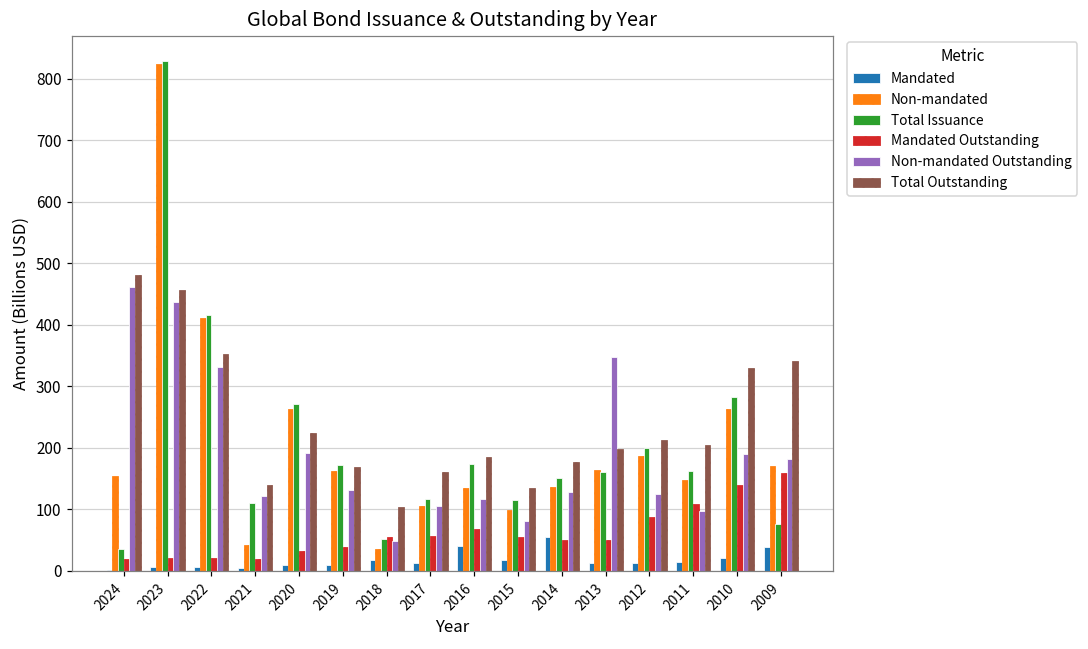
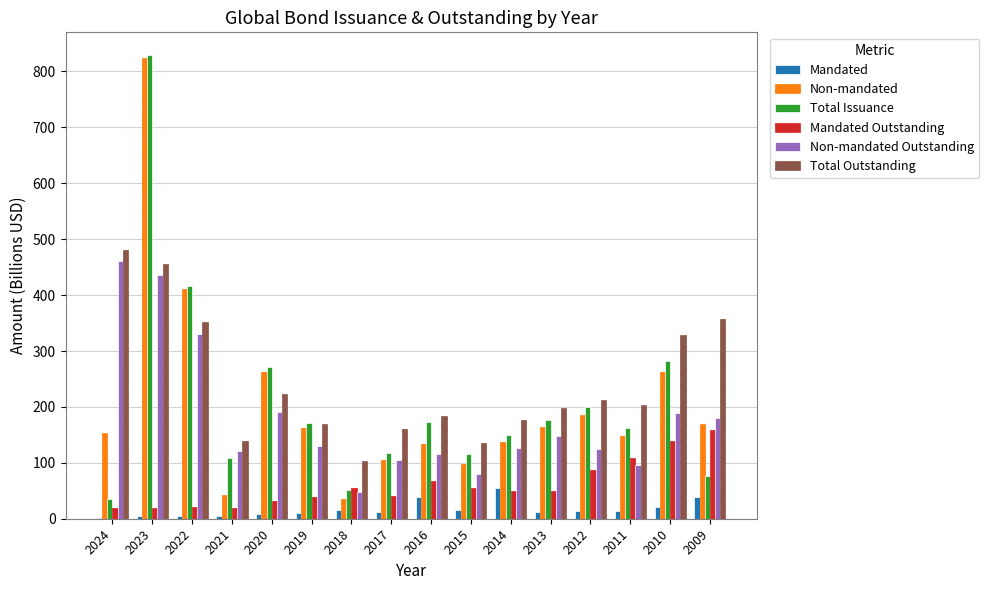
  {
    "Mandated": {
      "2023": 10,
      "2022": 10,
      "2020": 10,
      "2019": 10,
      "2018": 20,
      "2017": 10,
      "2016": 40,
      "2015": 20,
      "2014": 50,
      "2013": 10,
      "2012": 10,
      "2011": 10,
      "2010": 20,
      "2009": 40
    },
    "Non-mandated": {
      "2024": 150,
      "2023": 820,
      "2022": 410,
      "2021": 40,
      "2020": 260,
      "2019": 160,
      "2018": 40,
      "2017": 110,
      "2016": 130,
      "2015": 100,
      "2014": 140,
      "2013": 160,
      "2012": 190,
      "2011": 150,
      "2010": 260,
      "2009": 170
    },
    "Total Issuance": {
      "2024": 30,
      "2023": 830,
      "2022": 420,
      "2021": 110,
      "2020": 270,
      "2019": 170,
      "2018": 50,
      "2017": 120,
      "2016": 170,
      "2015": 120,
      "2014": 150,
-     "2013": 160,
+     "2013": 180,
      "2012": 200,
      "2011": 160,
      "2010": 280,
      "2009": 80
    },
    "Mandated Outstanding": {
      "2024": 20,
      "2023": 20,
      "2022": 20,
      "2021": 20,
      "2020": 30,
      "2019": 40,
      "2018": 60,
-     "2017": 60,
+     "2017": 40,
      "2016": 70,
      "2015": 50,
      "2014": 50,
      "2013": 50,
      "2012": 90,
      "2011": 110,
      "2010": 140,
      "2009": 160
    },
    "Non-mandated Outstanding": {
      "2024": 460,
      "2023": 440,
      "2022": 330,
      "2021": 120,
      "2020": 190,
      "2019": 130,
      "2018": 50,
      "2017": 110,
      "2016": 120,
      "2015": 80,
      "2014": 130,
-     "2013": 350,
+     "2013": 150,
      "2012": 130,
      "2011": 100,
      "2010": 190,
      "2009": 180
    },
    "Total Outstanding": {
      "2024": 480,
      "2023": 460,
      "2022": 350,
      "2021": 140,
      "2020": 220,
      "2019": 170,
      "2018": 100,
      "2017": 160,
      "2016": 180,
      "2015": 130,
      "2014": 180,
      "2013": 200,
      "2012": 210,
      "2011": 200,
      "2010": 330,
-     "2009": 340
+     "2009": 360
    }
  }
